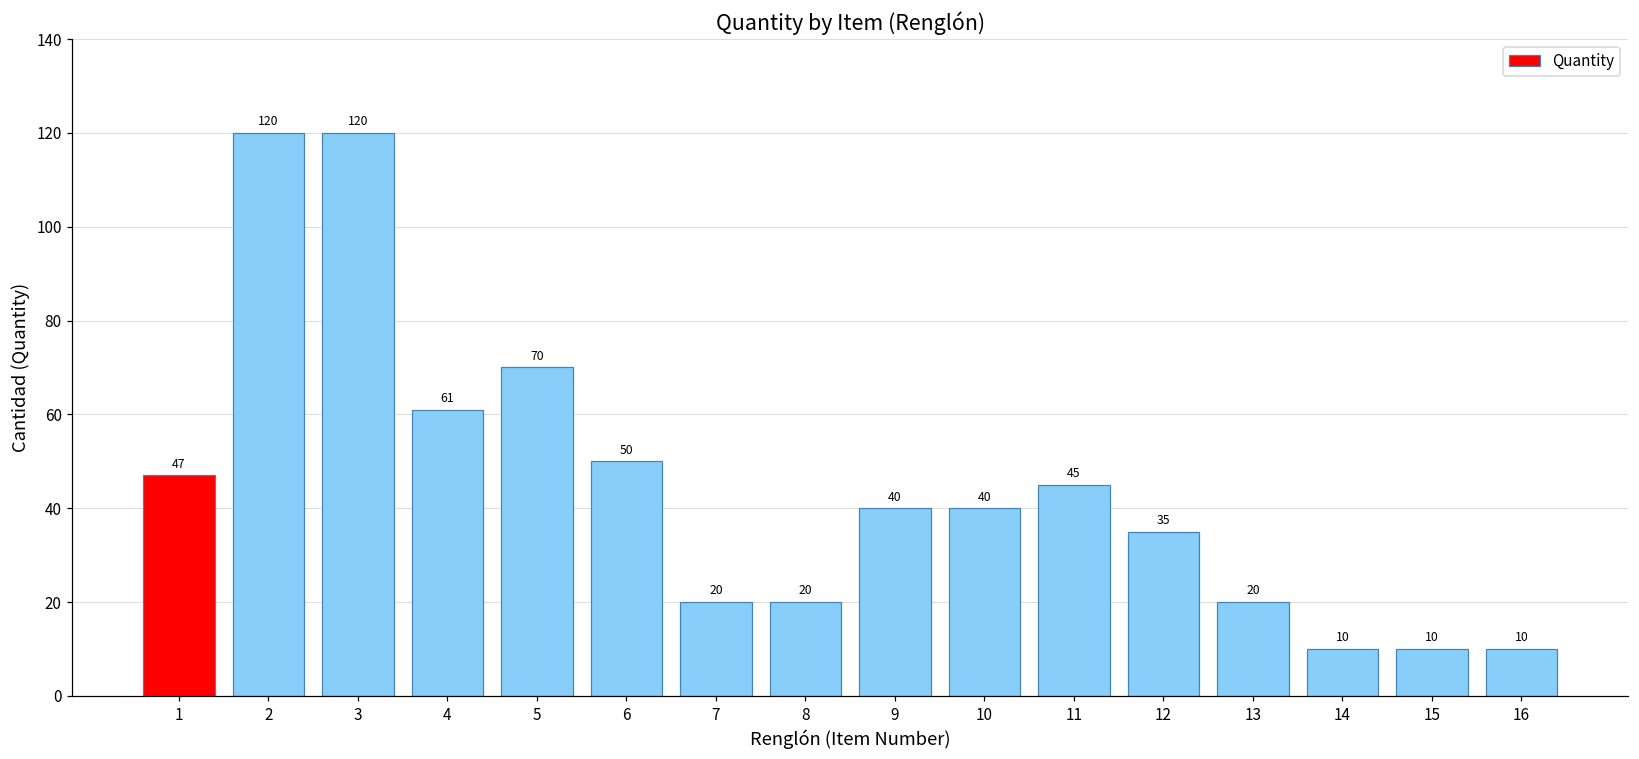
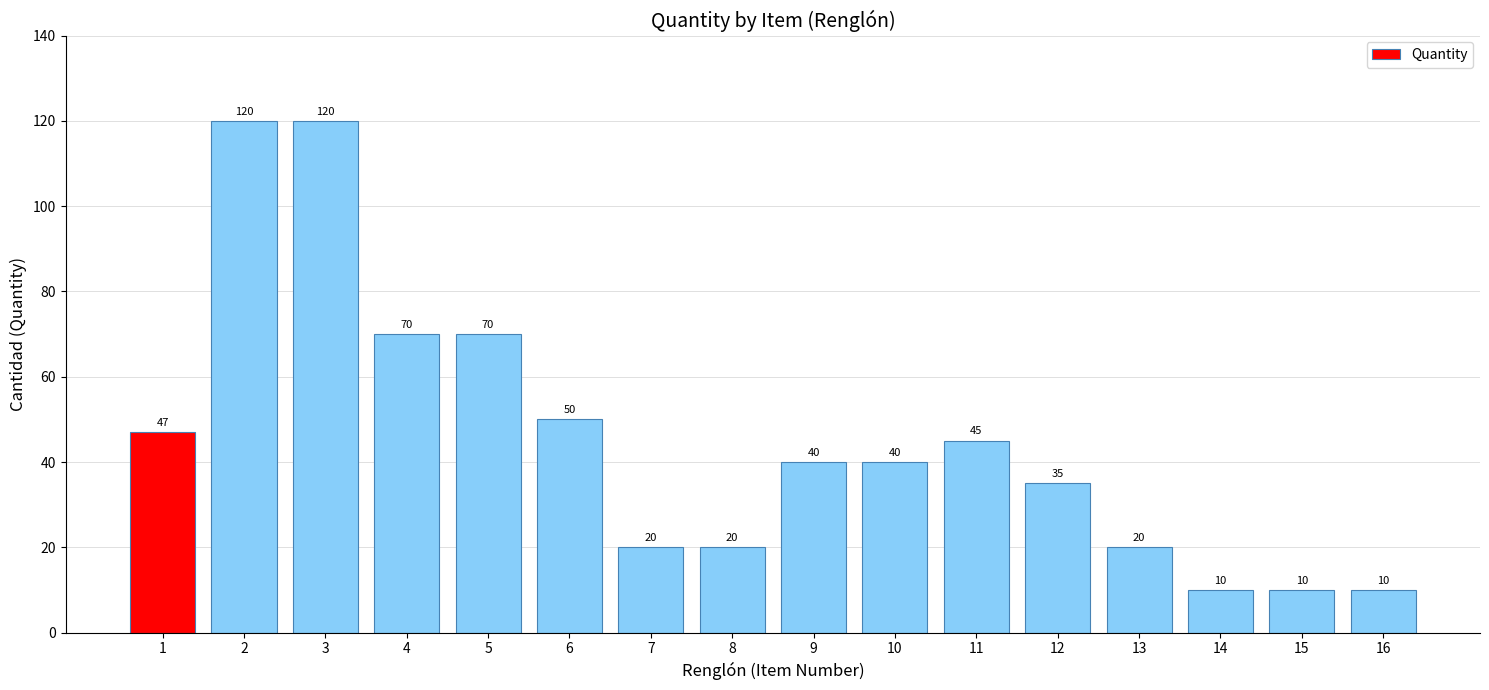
  {
    "1": 47,
    "2": 120,
    "3": 120,
-   "4": 61,
+   "4": 70,
    "5": 70,
    "6": 50,
    "7": 20,
    "8": 20,
    "9": 40,
    "10": 40,
    "11": 45,
    "12": 35,
    "13": 20,
    "14": 10,
    "15": 10,
    "16": 10
  }
